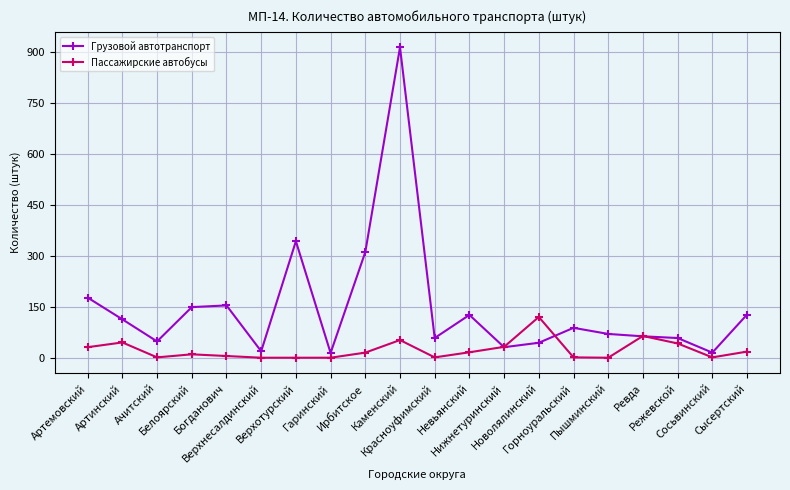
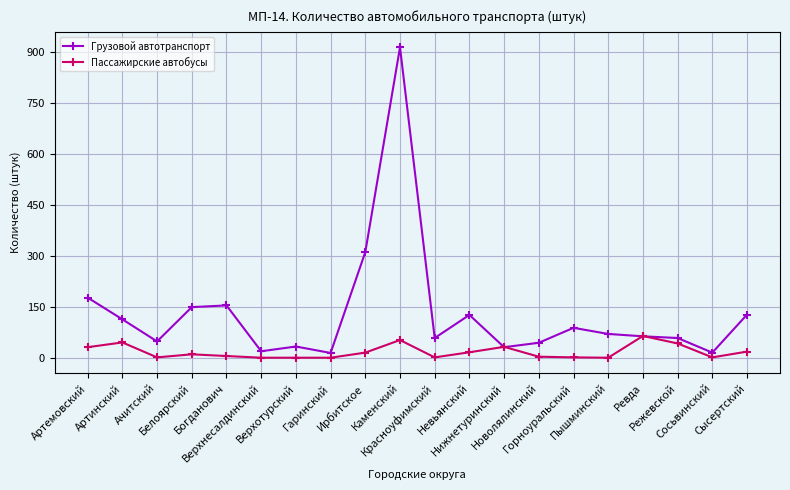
  {
    "Грузовой автотранспорт": {
      "Артемовский": 180,
      "Артинский": 110,
      "Ачитский": 50,
      "Белоярский": 150,
      "Богданович": 150,
      "Верхнесалдинский": 20,
-     "Верхотурский": 340,
+     "Верхотурский": 30,
      "Гаринский": 10,
      "Ирбитское": 310,
      "Каменский": 910,
      "Красноуфимский": 60,
      "Невьянский": 130,
      "Новолялинский": 40,
      "Горноуральский": 90,
      "Пышминский": 70,
      "Режевской": 60,
      "Сосьвинский": 20,
      "Сысертский": 130
    },
    "Пассажирские автобусы": {
      "Артемовский": 30,
      "Артинский": 50,
      "Ачитский": 0,
      "Белоярский": 10,
      "Богданович": 10,
      "Верхнесалдинский": 0,
      "Верхотурский": 0,
      "Гаринский": 0,
      "Ирбитское": 20,
      "Каменский": 50,
      "Красноуфимский": 0,
      "Невьянский": 20,
-     "Новолялинский": 120,
+     "Новолялинский": 0,
      "Горноуральский": 0,
      "Пышминский": 0,
      "Режевской": 40,
      "Сосьвинский": 0,
      "Сысертский": 20
    }
  }
